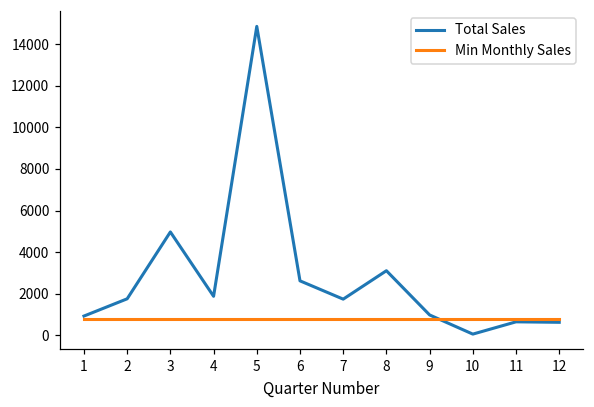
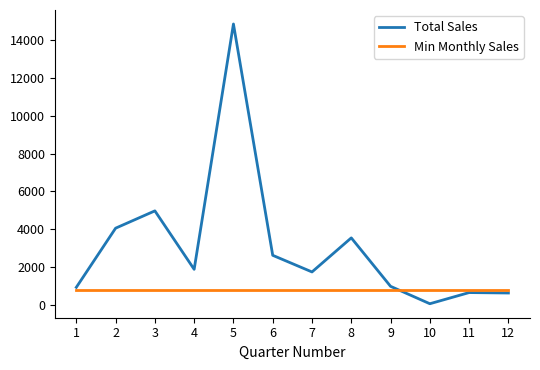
  {
    "Total Sales": {
-     "2": 1800,
+     "2": 4100,
      "3": 5000,
      "4": 1900,
      "5": 14900,
      "6": 2600,
      "7": 1700,
-     "8": 3100,
+     "8": 3500,
      "9": 1000,
      "10": 100,
      "11": 600,
      "12": 600
    },
    "Min Monthly Sales": {
      "2": 800,
      "3": 800,
      "4": 800,
      "5": 800,
      "6": 800,
      "7": 800,
      "8": 800,
      "9": 800,
      "10": 800,
      "11": 800,
      "12": 800
    }
  }
